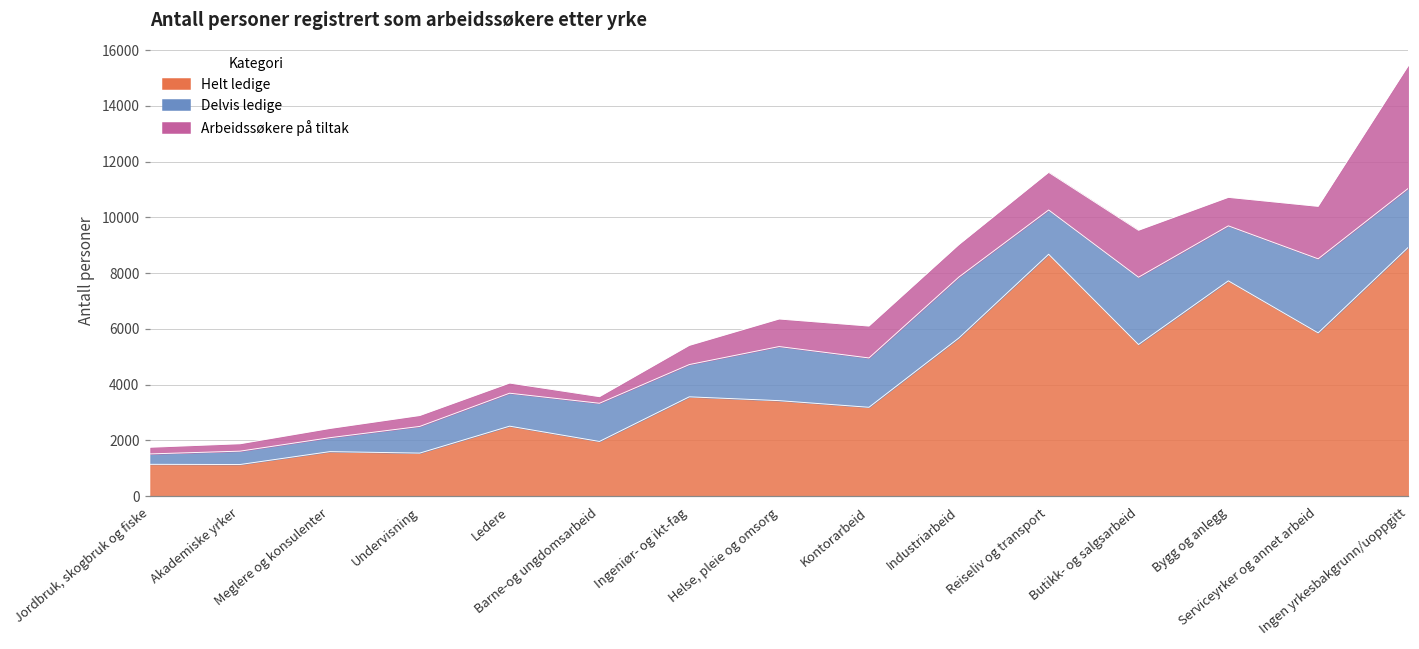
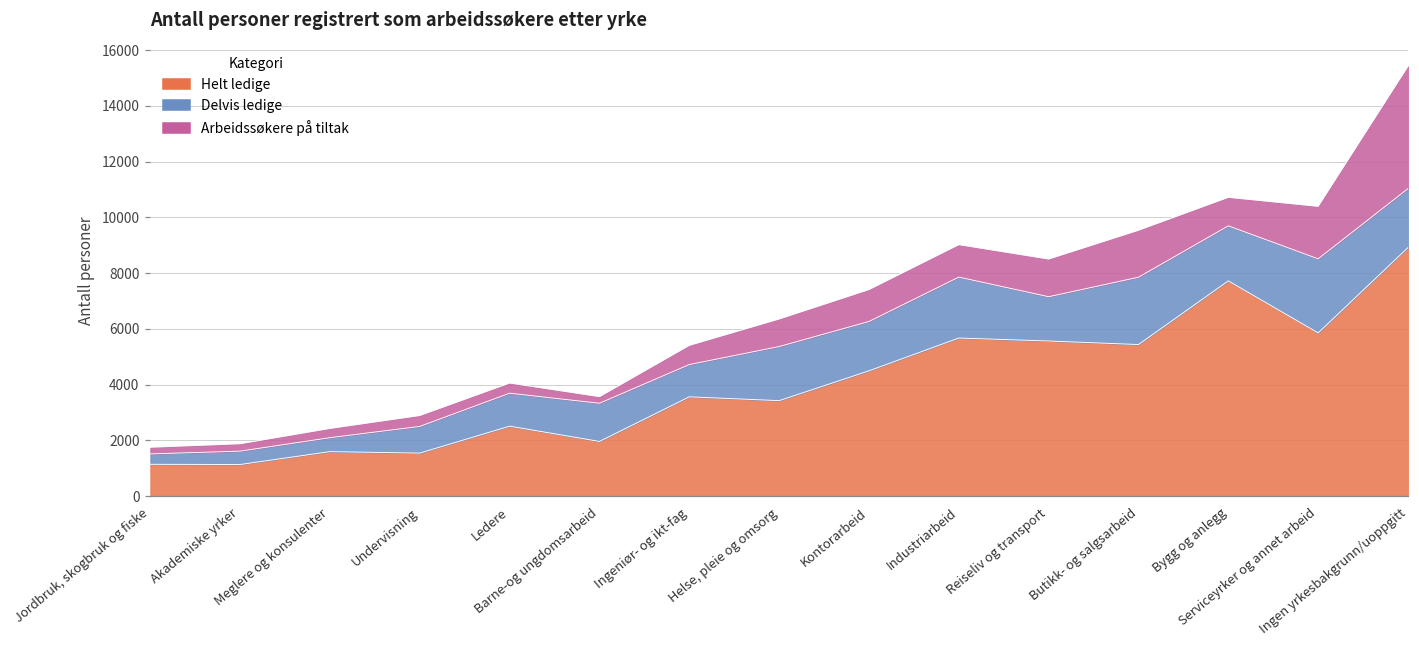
  {
    "Helt ledige": {
      "Jordbruk, skogbruk og fiske": 1100,
      "Akademiske yrker": 1100,
      "Meglere og konsulenter": 1600,
      "Undervisning": 1500,
      "Ledere": 2500,
      "Barne-og ungdomsarbeid": 2000,
      "Ingeniør- og ikt-fag": 3600,
      "Helse, pleie og omsorg": 3400,
-     "Kontorarbeid": 3200,
+     "Kontorarbeid": 4500,
      "Industriarbeid": 5700,
-     "Reiseliv og transport": 8700,
+     "Reiseliv og transport": 5600,
      "Butikk- og salgsarbeid": 5400,
      "Bygg og anlegg": 7700,
      "Serviceyrker og annet arbeid": 5900,
      "Ingen yrkesbakgrunn/uoppgitt": 8900
    },
    "Delvis ledige": {
      "Jordbruk, skogbruk og fiske": 400,
      "Akademiske yrker": 500,
      "Meglere og konsulenter": 500,
      "Undervisning": 1000,
      "Ledere": 1200,
      "Barne-og ungdomsarbeid": 1400,
      "Ingeniør- og ikt-fag": 1200,
      "Helse, pleie og omsorg": 1900,
      "Kontorarbeid": 1800,
      "Industriarbeid": 2200,
      "Reiseliv og transport": 1600,
      "Butikk- og salgsarbeid": 2400,
      "Bygg og anlegg": 2000,
      "Serviceyrker og annet arbeid": 2700,
      "Ingen yrkesbakgrunn/uoppgitt": 2100
    },
    "Arbeidssøkere på tiltak": {
      "Jordbruk, skogbruk og fiske": 200,
      "Akademiske yrker": 300,
      "Meglere og konsulenter": 300,
      "Undervisning": 400,
      "Ledere": 400,
      "Barne-og ungdomsarbeid": 200,
      "Ingeniør- og ikt-fag": 700,
      "Helse, pleie og omsorg": 1000,
      "Kontorarbeid": 1100,
      "Industriarbeid": 1200,
      "Reiseliv og transport": 1300,
      "Butikk- og salgsarbeid": 1700,
      "Bygg og anlegg": 1000,
      "Serviceyrker og annet arbeid": 1900,
      "Ingen yrkesbakgrunn/uoppgitt": 4400
    }
  }
